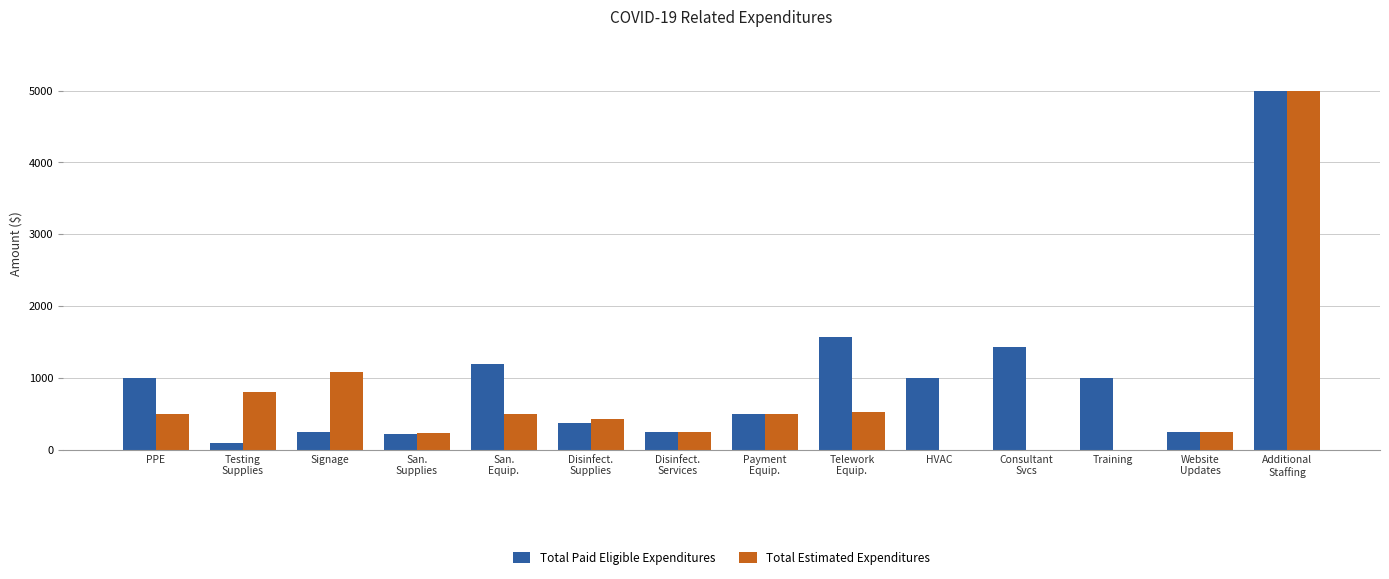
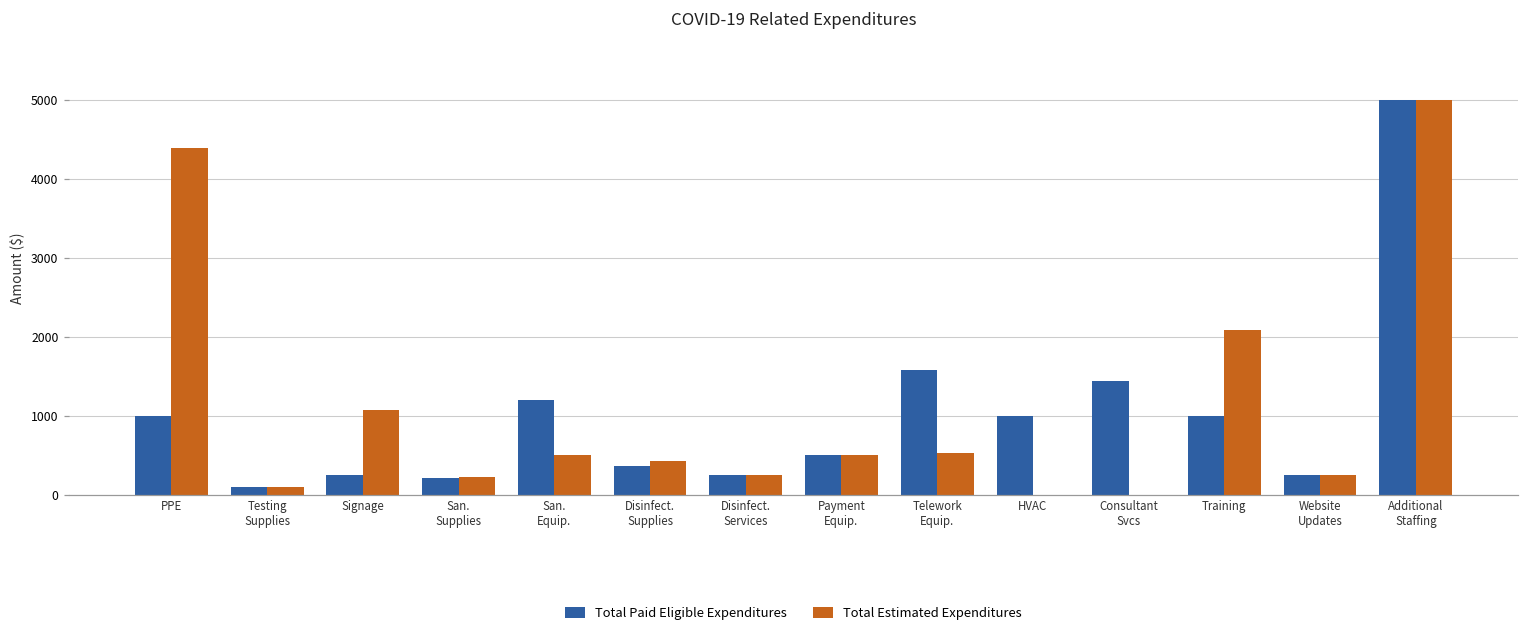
  {
    "Total Paid Eligible Expenditures": {
      "PPE": 1000,
      "Testing Supplies": 100,
      "Signage": 300,
      "San. Supplies": 200,
      "San. Equip.": 1200,
      "Disinfect. Supplies": 400,
      "Disinfect. Services": 300,
      "Payment Equip.": 500,
      "Telework Equip.": 1600,
      "HVAC": 1000,
      "Consultant Svcs": 1400,
      "Training": 1000,
      "Website Updates": 300,
      "Additional Staffing": 5000
    },
    "Total Estimated Expenditures": {
-     "PPE": 500,
-     "Testing Supplies": 800,
+     "PPE": 4400,
+     "Testing Supplies": 100,
      "Signage": 1100,
      "San. Supplies": 200,
      "San. Equip.": 500,
      "Disinfect. Supplies": 400,
      "Disinfect. Services": 300,
      "Payment Equip.": 500,
      "Telework Equip.": 500,
      "HVAC": 0,
      "Consultant Svcs": 0,
-     "Training": 0,
+     "Training": 2100,
      "Website Updates": 300,
      "Additional Staffing": 5000
    }
  }
